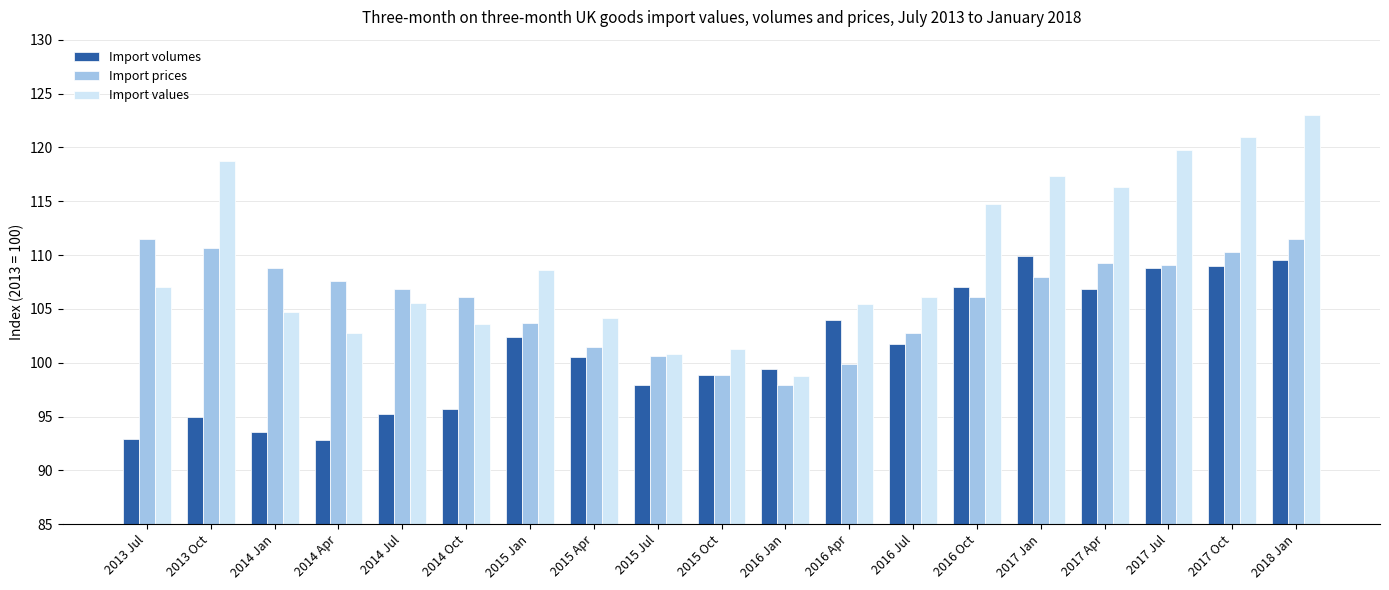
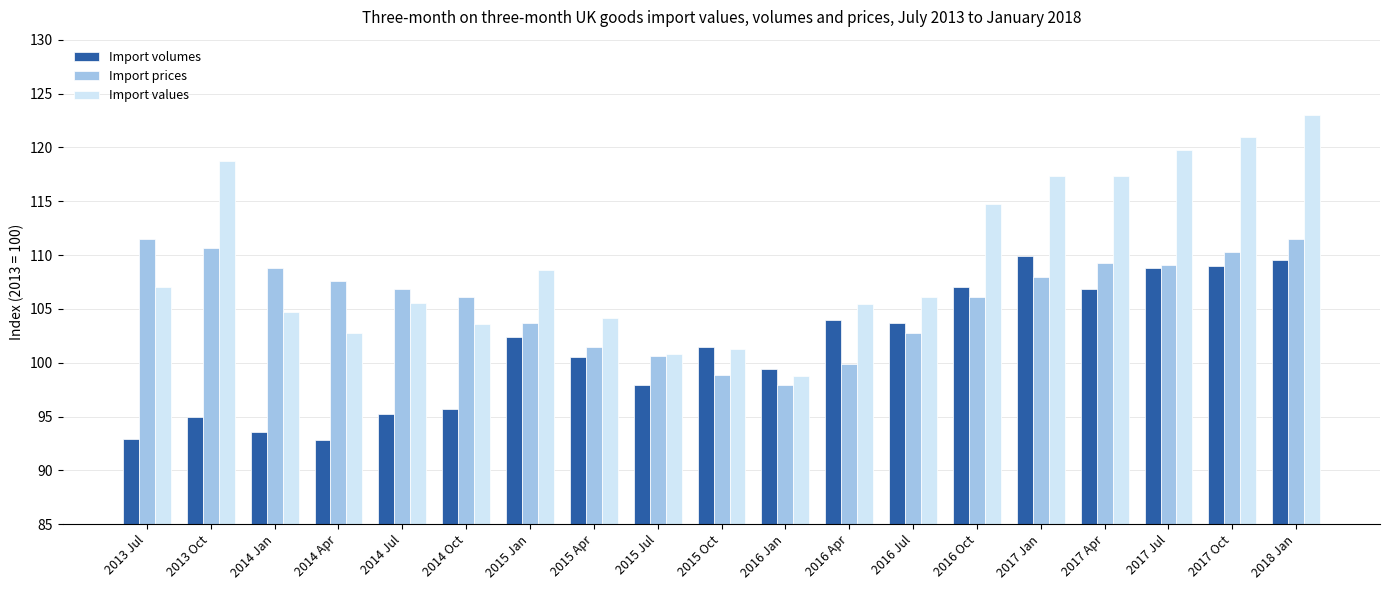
  {
    "Import volumes": {
      "2013 Jul": 92.9,
      "2013 Oct": 95.0,
      "2014 Jan": 93.6,
      "2014 Apr": 92.8,
      "2014 Jul": 95.2,
      "2014 Oct": 95.7,
      "2015 Jan": 102.4,
      "2015 Apr": 100.6,
      "2015 Jul": 98.0,
-     "2015 Oct": 98.9,
+     "2015 Oct": 101.4,
      "2016 Jan": 99.4,
      "2016 Apr": 103.9,
-     "2016 Jul": 101.7,
+     "2016 Jul": 103.7,
      "2016 Oct": 107.1,
      "2017 Jan": 109.9,
      "2017 Apr": 106.8,
      "2017 Jul": 108.8,
      "2017 Oct": 109.0,
      "2018 Jan": 109.5
    },
    "Import prices": {
      "2013 Jul": 111.5,
      "2013 Oct": 110.6,
      "2014 Jan": 108.8,
      "2014 Apr": 107.6,
      "2014 Jul": 106.8,
      "2014 Oct": 106.1,
      "2015 Jan": 103.7,
      "2015 Apr": 101.5,
      "2015 Jul": 100.6,
      "2015 Oct": 98.9,
      "2016 Jan": 97.9,
      "2016 Apr": 99.9,
      "2016 Jul": 102.8,
      "2016 Oct": 106.1,
      "2017 Jan": 108.0,
      "2017 Apr": 109.3,
      "2017 Jul": 109.1,
      "2017 Oct": 110.3,
      "2018 Jan": 111.5
    },
    "Import values": {
      "2013 Jul": 107.0,
      "2013 Oct": 118.7,
      "2014 Jan": 104.7,
      "2014 Apr": 102.8,
      "2014 Jul": 105.5,
      "2014 Oct": 103.6,
      "2015 Jan": 108.7,
      "2015 Apr": 104.2,
      "2015 Jul": 100.8,
      "2015 Oct": 101.2,
      "2016 Jan": 98.7,
      "2016 Apr": 105.5,
      "2016 Jul": 106.1,
      "2016 Oct": 114.7,
      "2017 Jan": 117.4,
-     "2017 Apr": 116.4,
+     "2017 Apr": 117.3,
      "2017 Jul": 119.8,
      "2017 Oct": 121.0,
      "2018 Jan": 123.0
    }
  }
